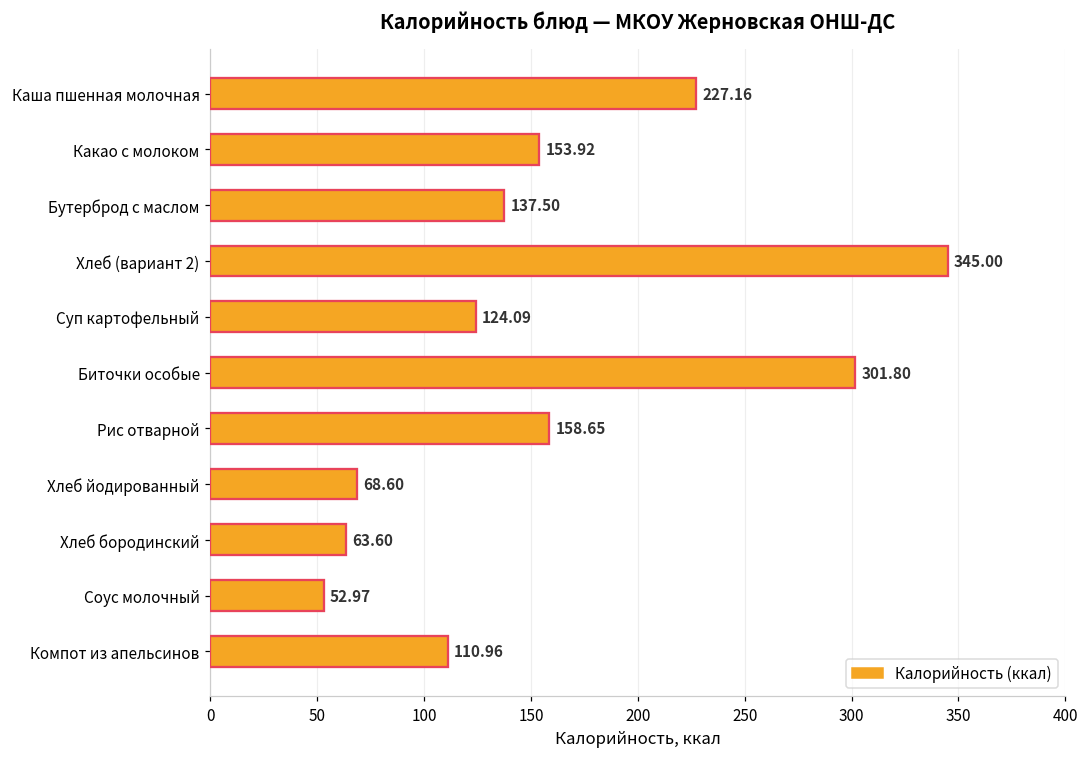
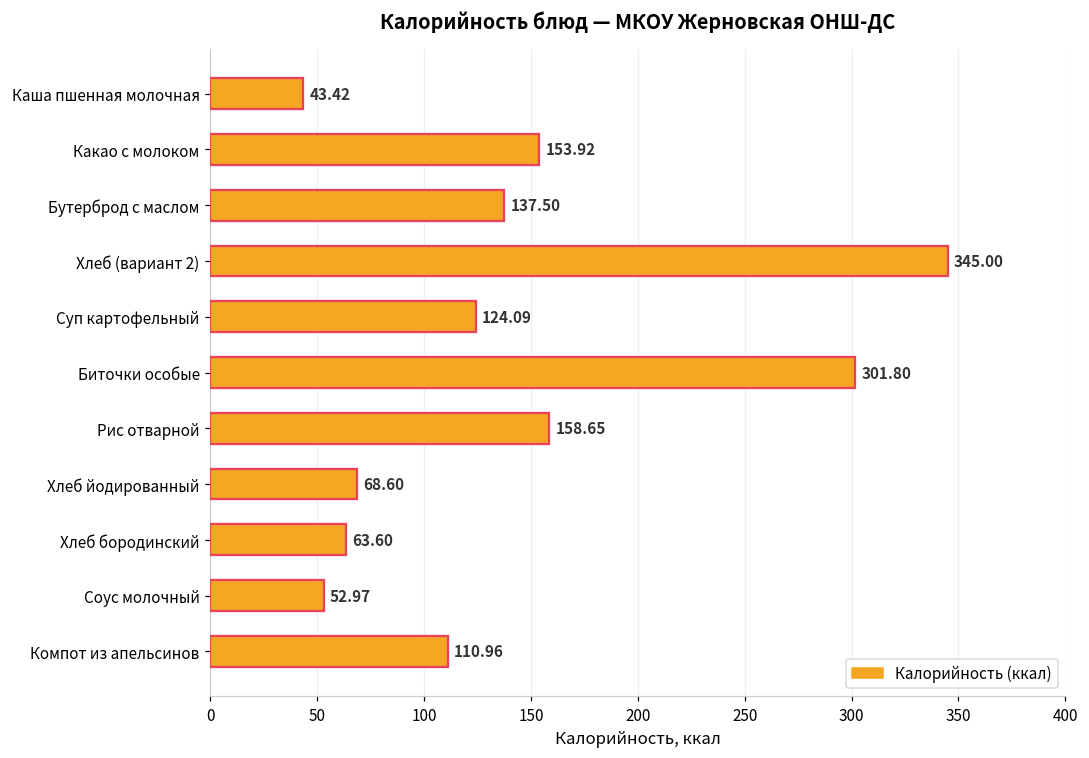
  {
-   "Каша пшенная молочная": 227.16,
+   "Каша пшенная молочная": 43.42,
    "Какао с молоком": 153.92,
    "Бутерброд с маслом": 137.50,
    "Хлеб (вариант 2)": 345.00,
    "Суп картофельный": 124.09,
    "Биточки особые": 301.80,
    "Рис отварной": 158.65,
    "Хлеб йодированный": 68.60,
    "Хлеб бородинский": 63.60,
    "Соус молочный": 52.97,
    "Компот из апельсинов": 110.96
  }
